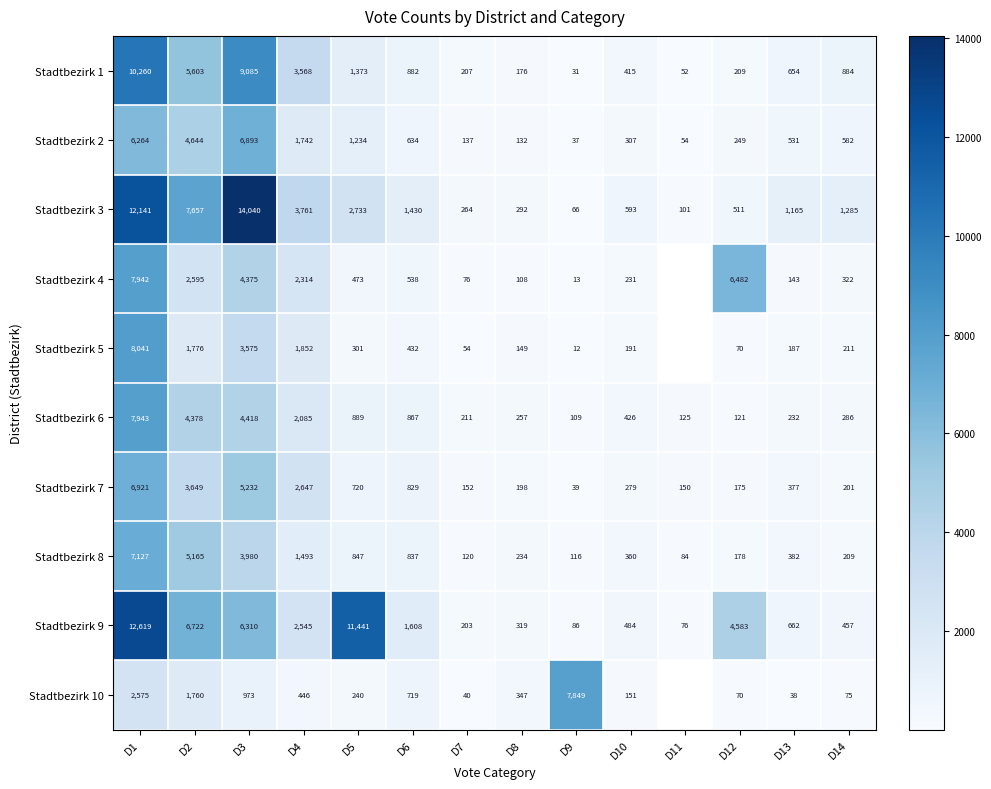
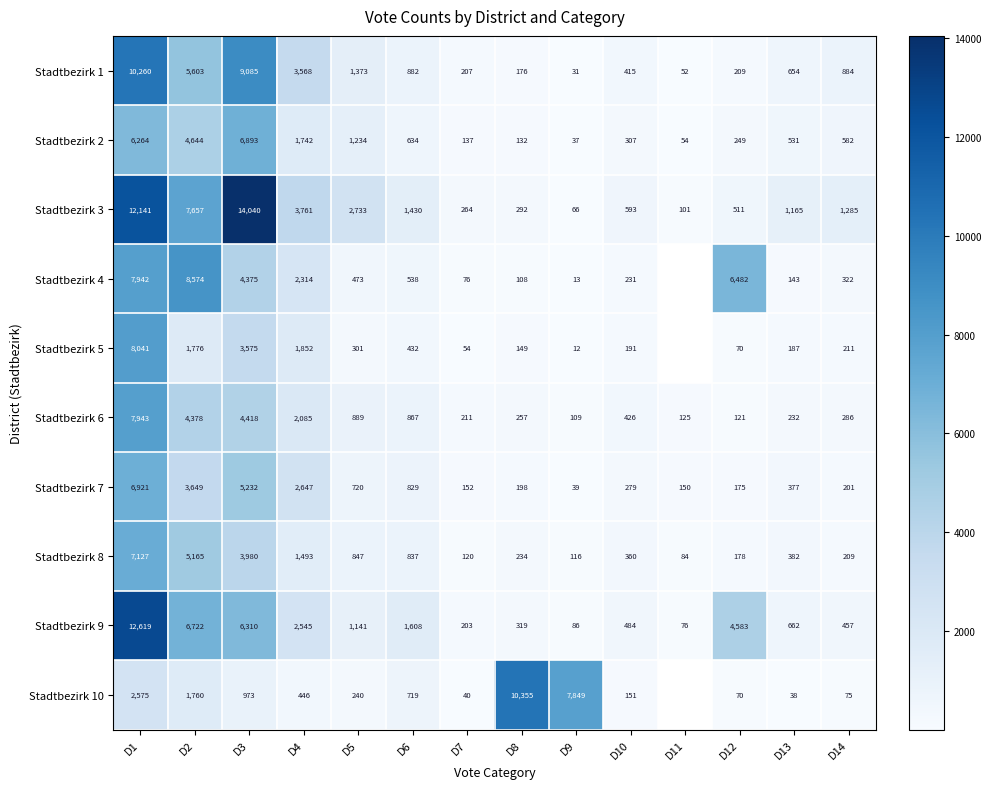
  {
    "Stadtbezirk 1": {
      "D1": "10,260",
      "D2": "5,603",
      "D3": "9,085",
      "D4": "3,568",
      "D5": "1,373",
      "D6": "882",
      "D7": "207",
      "D8": "176",
      "D9": "31",
      "D10": "415",
      "D11": "52",
      "D12": "209",
      "D13": "654",
      "D14": "884"
    },
    "Stadtbezirk 2": {
      "D1": "6,264",
      "D2": "4,644",
      "D3": "6,893",
      "D4": "1,742",
      "D5": "1,234",
      "D6": "634",
      "D7": "137",
      "D8": "132",
      "D9": "37",
      "D10": "307",
      "D11": "54",
      "D12": "249",
      "D13": "531",
      "D14": "582"
    },
    "Stadtbezirk 3": {
      "D1": "12,141",
      "D2": "7,657",
      "D3": "14,040",
      "D4": "3,761",
      "D5": "2,733",
      "D6": "1,430",
      "D7": "264",
      "D8": "292",
      "D9": "66",
      "D10": "593",
      "D11": "101",
      "D12": "511",
      "D13": "1,165",
      "D14": "1,285"
    },
    "Stadtbezirk 4": {
      "D1": "7,942",
-     "D2": "2,595",
+     "D2": "8,574",
      "D3": "4,375",
      "D4": "2,314",
      "D5": "473",
      "D6": "538",
      "D7": "76",
      "D8": "108",
      "D9": "13",
      "D10": "231",
      "D12": "6,482",
      "D13": "143",
      "D14": "322"
    },
    "Stadtbezirk 5": {
      "D1": "8,041",
      "D2": "1,776",
      "D3": "3,575",
      "D4": "1,852",
      "D5": "301",
      "D6": "432",
      "D7": "54",
      "D8": "149",
      "D9": "12",
      "D10": "191",
      "D12": "70",
      "D13": "187",
      "D14": "211"
    },
    "Stadtbezirk 6": {
      "D1": "7,943",
      "D2": "4,378",
      "D3": "4,418",
      "D4": "2,085",
      "D5": "889",
      "D6": "867",
      "D7": "211",
      "D8": "257",
      "D9": "109",
      "D10": "426",
      "D11": "125",
      "D12": "121",
      "D13": "232",
      "D14": "286"
    },
    "Stadtbezirk 7": {
      "D1": "6,921",
      "D2": "3,649",
      "D3": "5,232",
      "D4": "2,647",
      "D5": "720",
      "D6": "829",
      "D7": "152",
      "D8": "198",
      "D9": "39",
      "D10": "279",
      "D11": "150",
      "D12": "175",
      "D13": "377",
      "D14": "201"
    },
    "Stadtbezirk 8": {
      "D1": "7,127",
      "D2": "5,165",
      "D3": "3,980",
      "D4": "1,493",
      "D5": "847",
      "D6": "837",
      "D7": "120",
      "D8": "234",
      "D9": "116",
      "D10": "360",
      "D11": "84",
      "D12": "178",
      "D13": "382",
      "D14": "209"
    },
    "Stadtbezirk 9": {
      "D1": "12,619",
      "D2": "6,722",
      "D3": "6,310",
      "D4": "2,545",
-     "D5": "11,441",
+     "D5": "1,141",
      "D6": "1,608",
      "D7": "203",
      "D8": "319",
      "D9": "86",
      "D10": "484",
      "D11": "76",
      "D12": "4,583",
      "D13": "662",
      "D14": "457"
    },
    "Stadtbezirk 10": {
      "D1": "2,575",
      "D2": "1,760",
      "D3": "973",
      "D4": "446",
      "D5": "240",
      "D6": "719",
      "D7": "40",
-     "D8": "347",
+     "D8": "10,355",
      "D9": "7,849",
      "D10": "151",
      "D12": "70",
      "D13": "38",
      "D14": "75"
    }
  }
